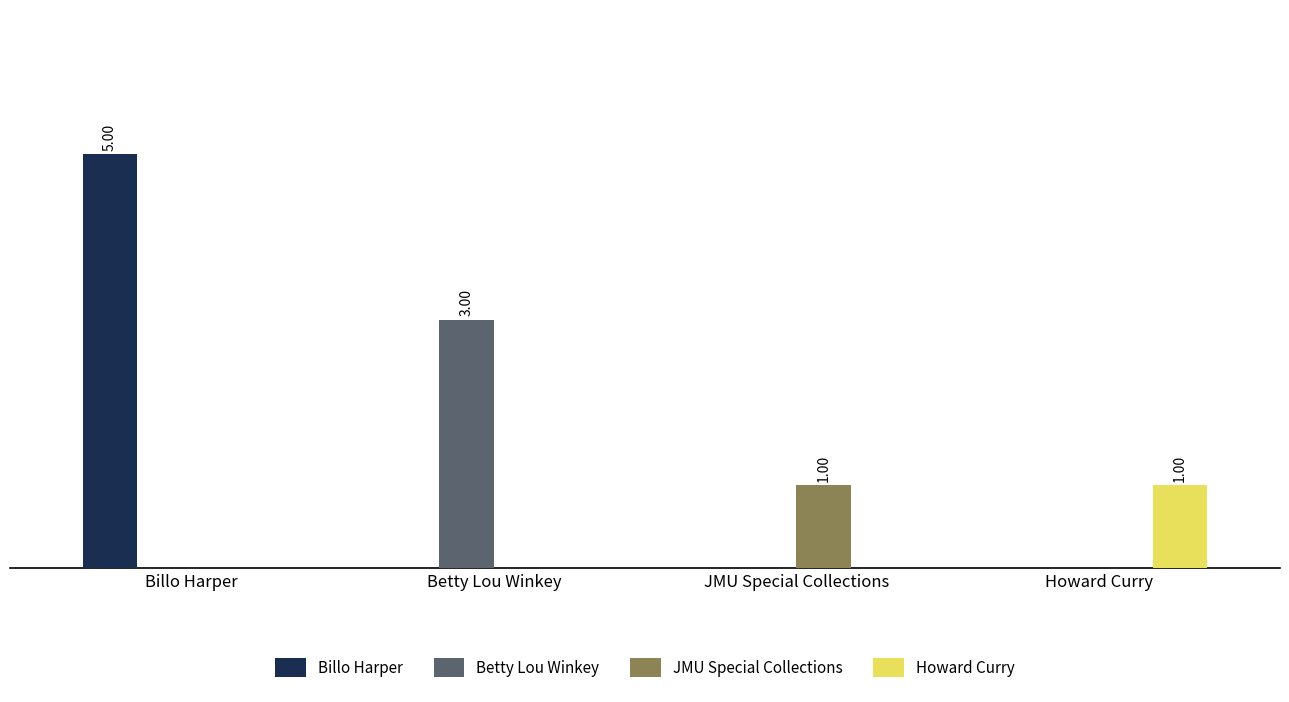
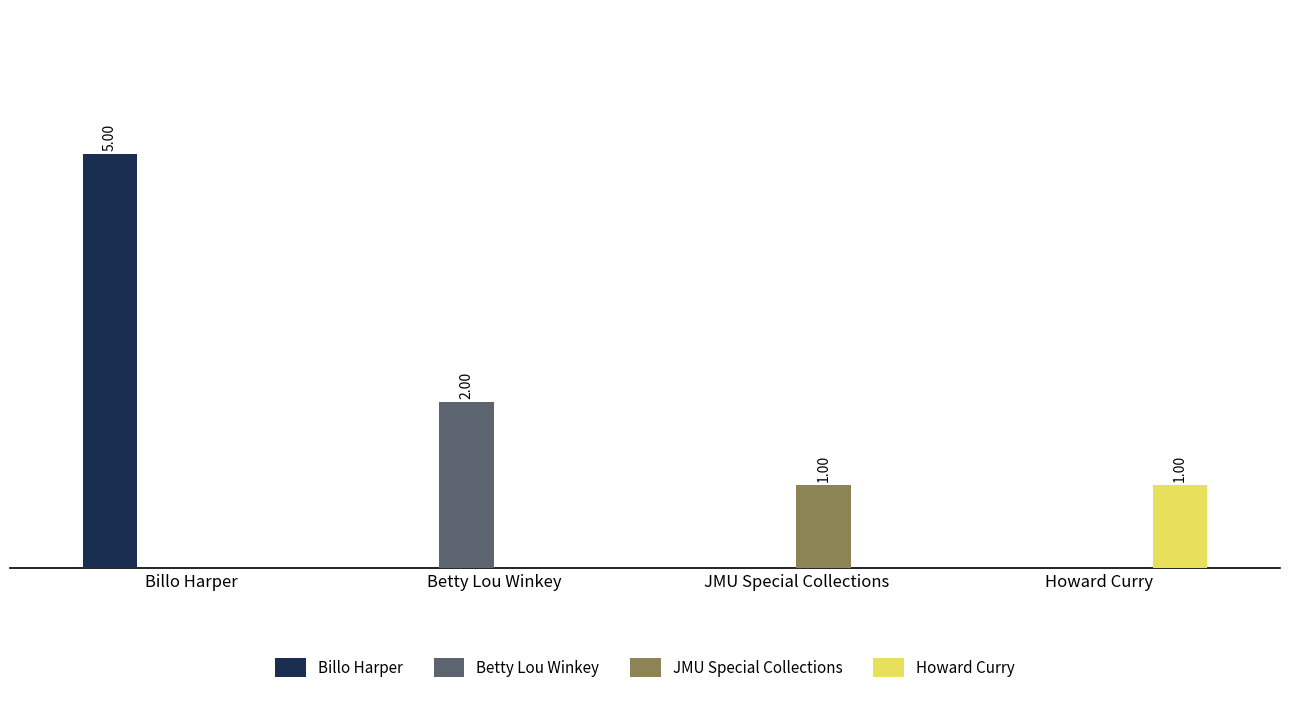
  {
    "Billo Harper": {
      "Billo Harper": 5.00
    },
    "Betty Lou Winkey": {
-     "Betty Lou Winkey": 3.00
+     "Betty Lou Winkey": 2.00
    },
    "JMU Special Collections": {
      "JMU Special Collections": 1.00
    },
    "Howard Curry": {
      "Howard Curry": 1.00
    }
  }
